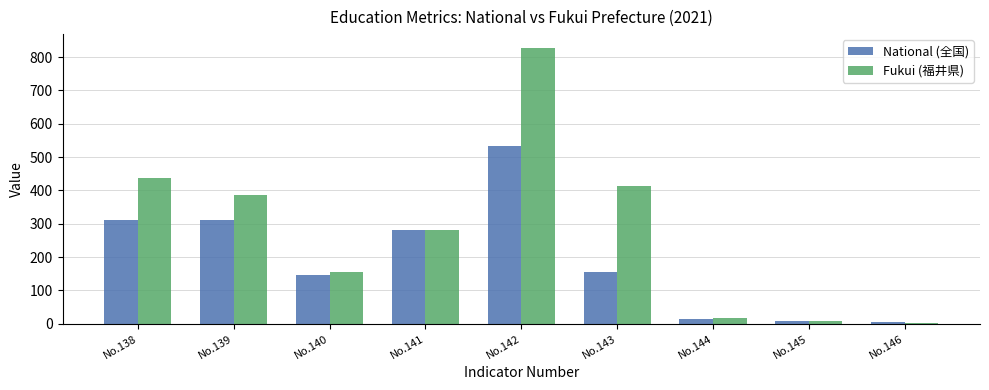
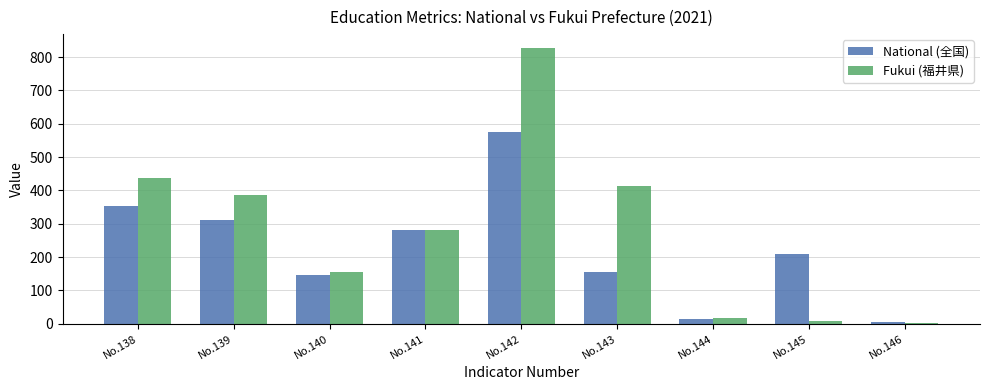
  {
    "National (全国)": {
-     "No.138": 310,
+     "No.138": 350,
      "No.139": 310,
      "No.140": 150,
      "No.141": 280,
-     "No.142": 530,
+     "No.142": 580,
      "No.143": 160,
      "No.144": 20,
-     "No.145": 10
+     "No.145": 210
    },
    "Fukui (福井県)": {
      "No.138": 440,
      "No.139": 390,
      "No.140": 160,
      "No.141": 280,
      "No.142": 830,
      "No.143": 410,
      "No.144": 20,
      "No.145": 10
    }
  }
